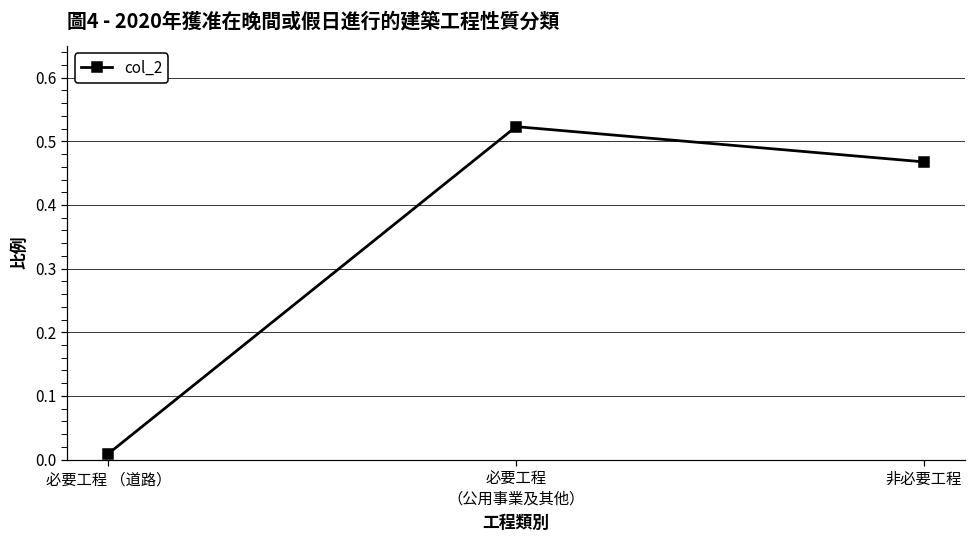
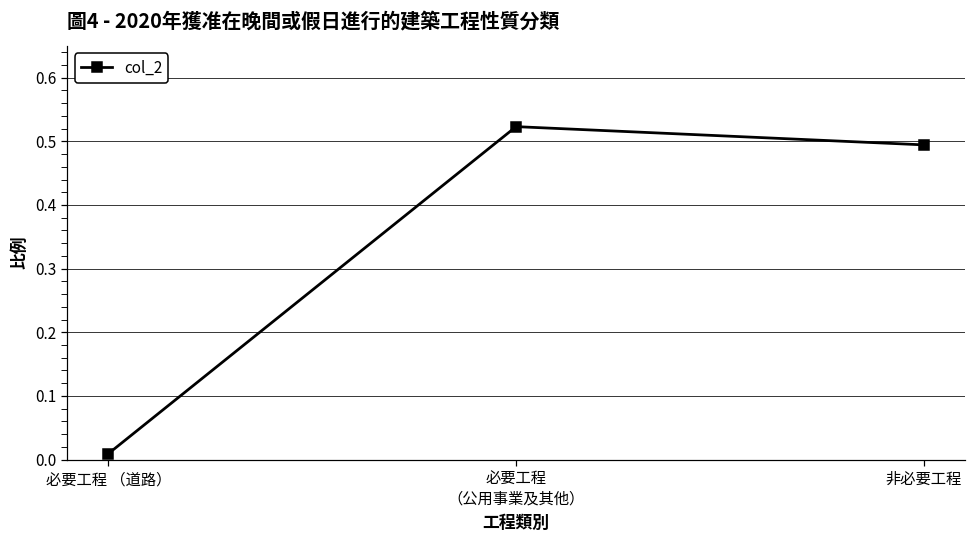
  {
    "必要工程 （道路）": 0.01,
    "必要工程 （公用事業及其他）": 0.52,
-   "非必要工程": 0.47
+   "非必要工程": 0.49
  }
